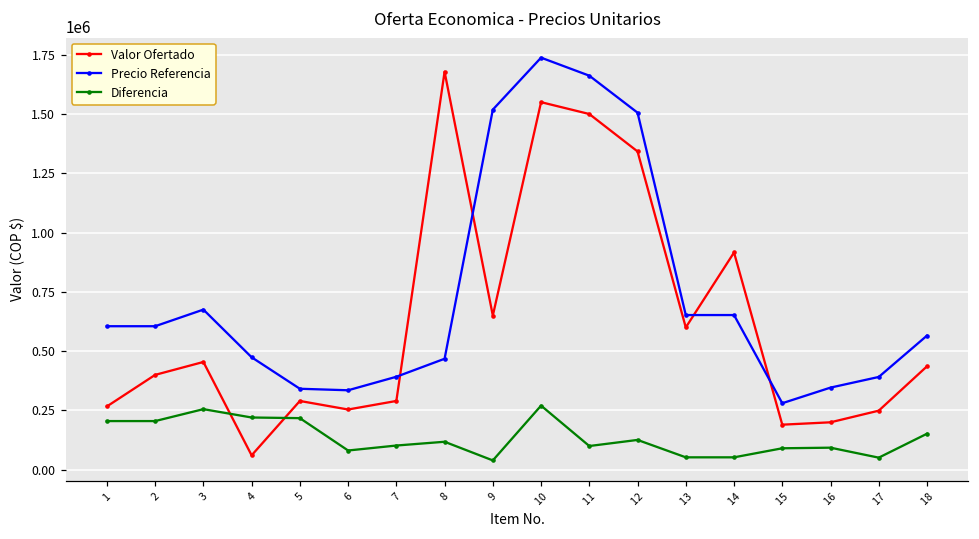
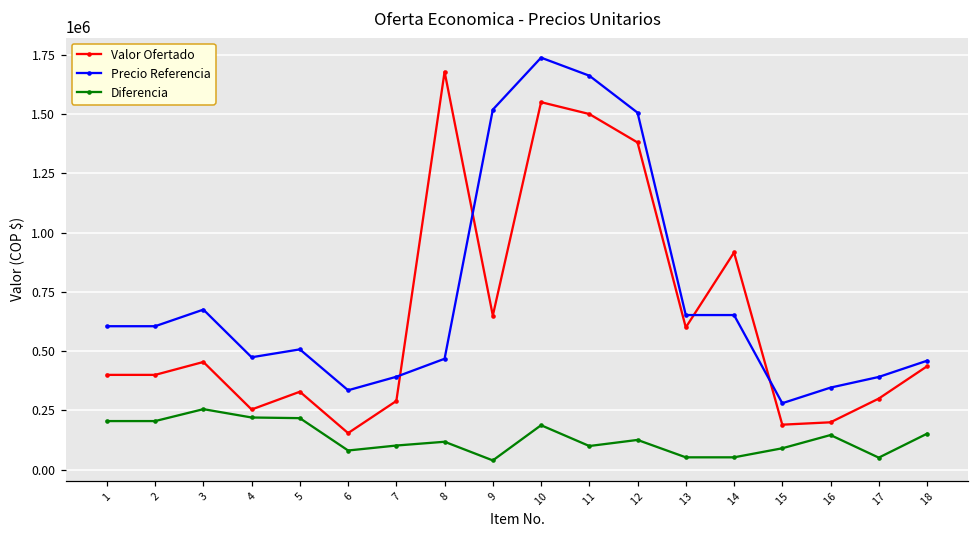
  {
    "Valor Ofertado": {
-     "1": 270000,
+     "1": 400000,
      "2": 400000,
      "3": 450000,
-     "4": 60000,
-     "5": 290000,
-     "6": 250000,
+     "4": 250000,
+     "5": 330000,
+     "6": 150000,
      "7": 290000,
      "8": 1680000,
      "9": 650000,
      "10": 1550000,
      "11": 1500000,
-     "12": 1340000,
+     "12": 1380000,
      "13": 600000,
      "14": 920000,
      "15": 190000,
      "16": 200000,
-     "17": 250000,
+     "17": 300000,
      "18": 440000
    },
    "Precio Referencia": {
      "1": 610000,
      "2": 610000,
      "3": 680000,
      "4": 470000,
-     "5": 340000,
+     "5": 510000,
      "6": 340000,
      "7": 390000,
      "8": 470000,
      "9": 1520000,
      "10": 1740000,
      "11": 1660000,
      "12": 1510000,
      "13": 650000,
      "14": 650000,
      "15": 280000,
      "16": 350000,
      "17": 390000,
-     "18": 570000
+     "18": 460000
    },
    "Diferencia": {
      "1": 210000,
      "2": 210000,
      "3": 260000,
      "4": 220000,
      "5": 220000,
      "6": 80000,
      "7": 100000,
      "8": 120000,
      "9": 40000,
-     "10": 270000,
+     "10": 190000,
      "11": 100000,
      "12": 130000,
      "13": 50000,
      "14": 50000,
      "15": 90000,
-     "16": 90000,
+     "16": 150000,
      "17": 50000,
      "18": 150000
    }
  }
